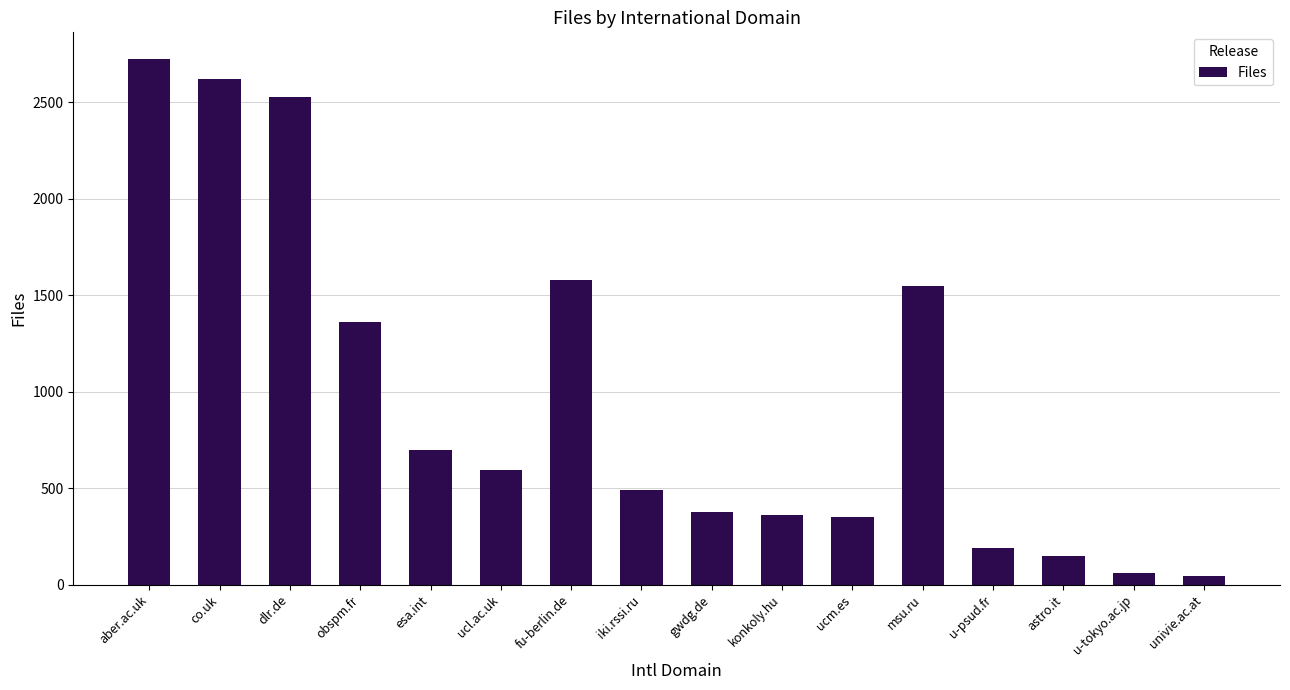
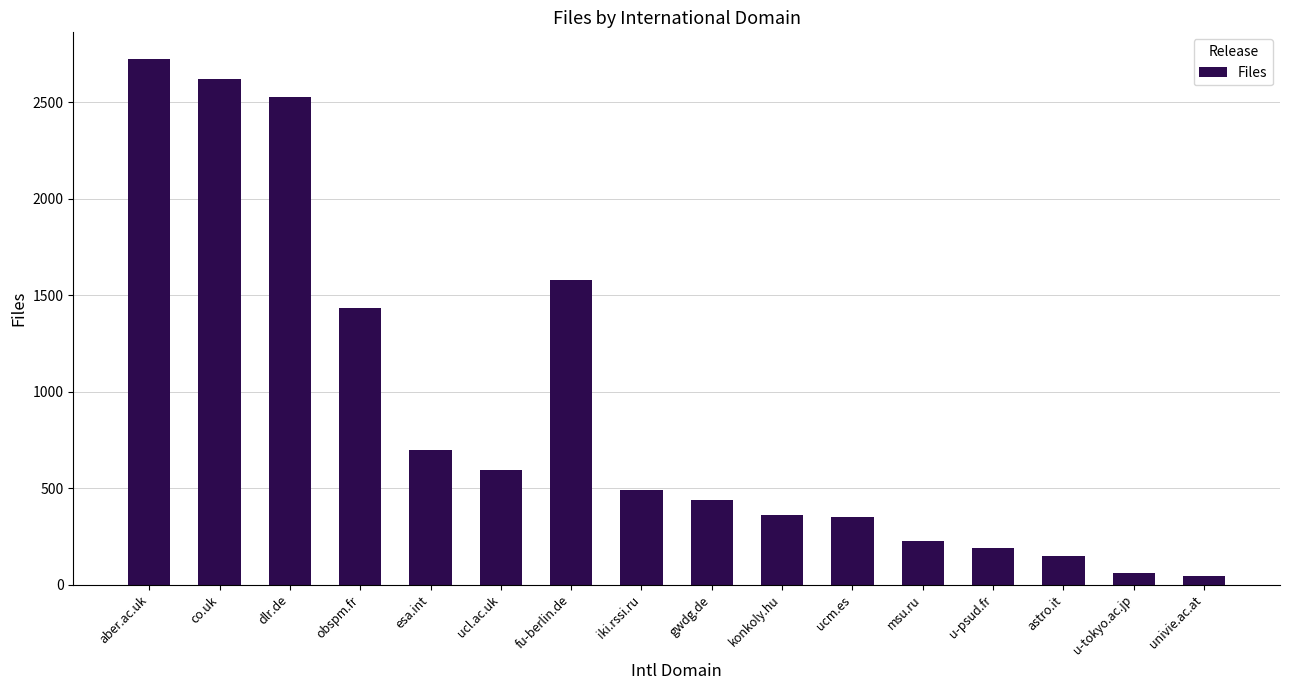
  {
    "aber.ac.uk": 2730,
    "co.uk": 2620,
    "dlr.de": 2530,
-   "obspm.fr": 1360,
+   "obspm.fr": 1430,
    "esa.int": 700,
    "ucl.ac.uk": 590,
    "fu-berlin.de": 1580,
    "iki.rssi.ru": 490,
-   "gwdg.de": 370,
+   "gwdg.de": 440,
    "konkoly.hu": 360,
    "ucm.es": 350,
-   "msu.ru": 1550,
+   "msu.ru": 230,
    "u-psud.fr": 190,
    "astro.it": 150,
    "u-tokyo.ac.jp": 60,
    "univie.ac.at": 40
  }
